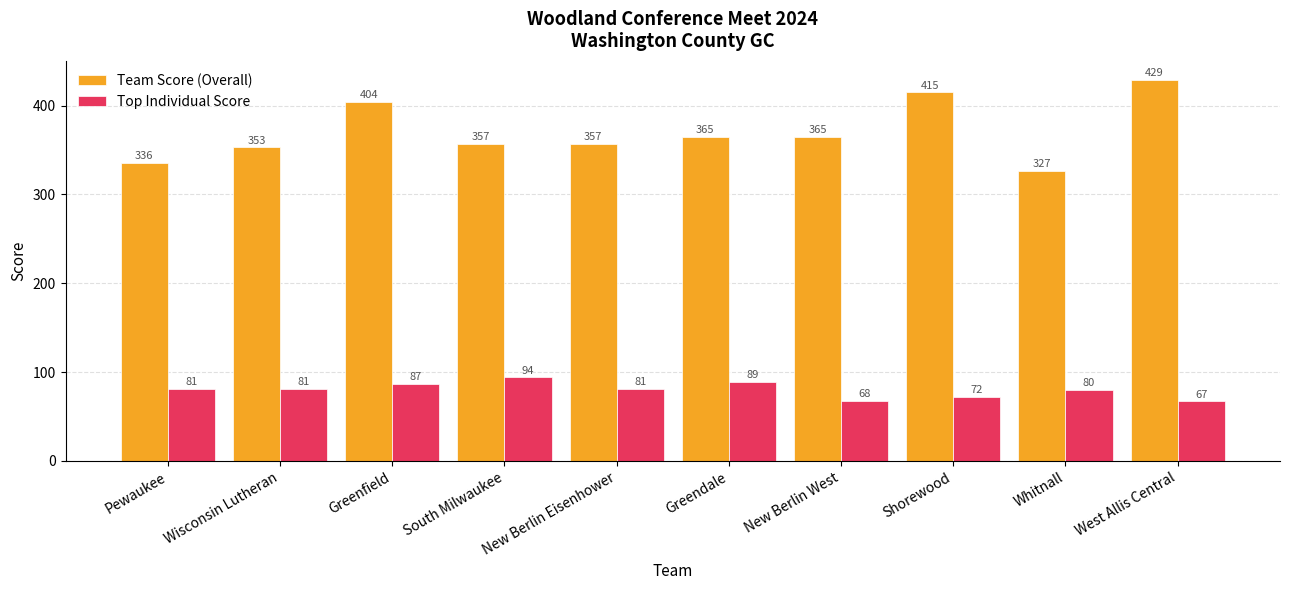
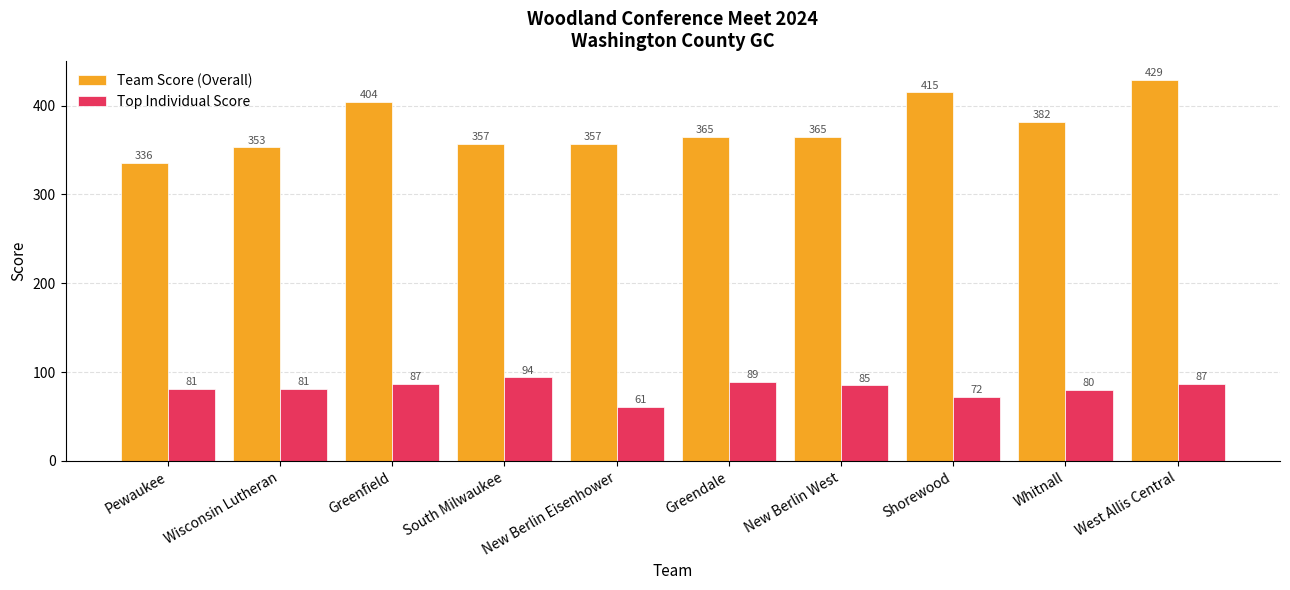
  {
    "Team Score (Overall)": {
      "Pewaukee": 336,
      "Wisconsin Lutheran": 353,
      "Greenfield": 404,
      "South Milwaukee": 357,
      "New Berlin Eisenhower": 357,
      "Greendale": 365,
      "New Berlin West": 365,
      "Shorewood": 415,
-     "Whitnall": 327,
+     "Whitnall": 382,
      "West Allis Central": 429
    },
    "Top Individual Score": {
      "Pewaukee": 81,
      "Wisconsin Lutheran": 81,
      "Greenfield": 87,
      "South Milwaukee": 94,
-     "New Berlin Eisenhower": 81,
+     "New Berlin Eisenhower": 61,
      "Greendale": 89,
-     "New Berlin West": 68,
+     "New Berlin West": 85,
      "Shorewood": 72,
      "Whitnall": 80,
-     "West Allis Central": 67
+     "West Allis Central": 87
    }
  }
